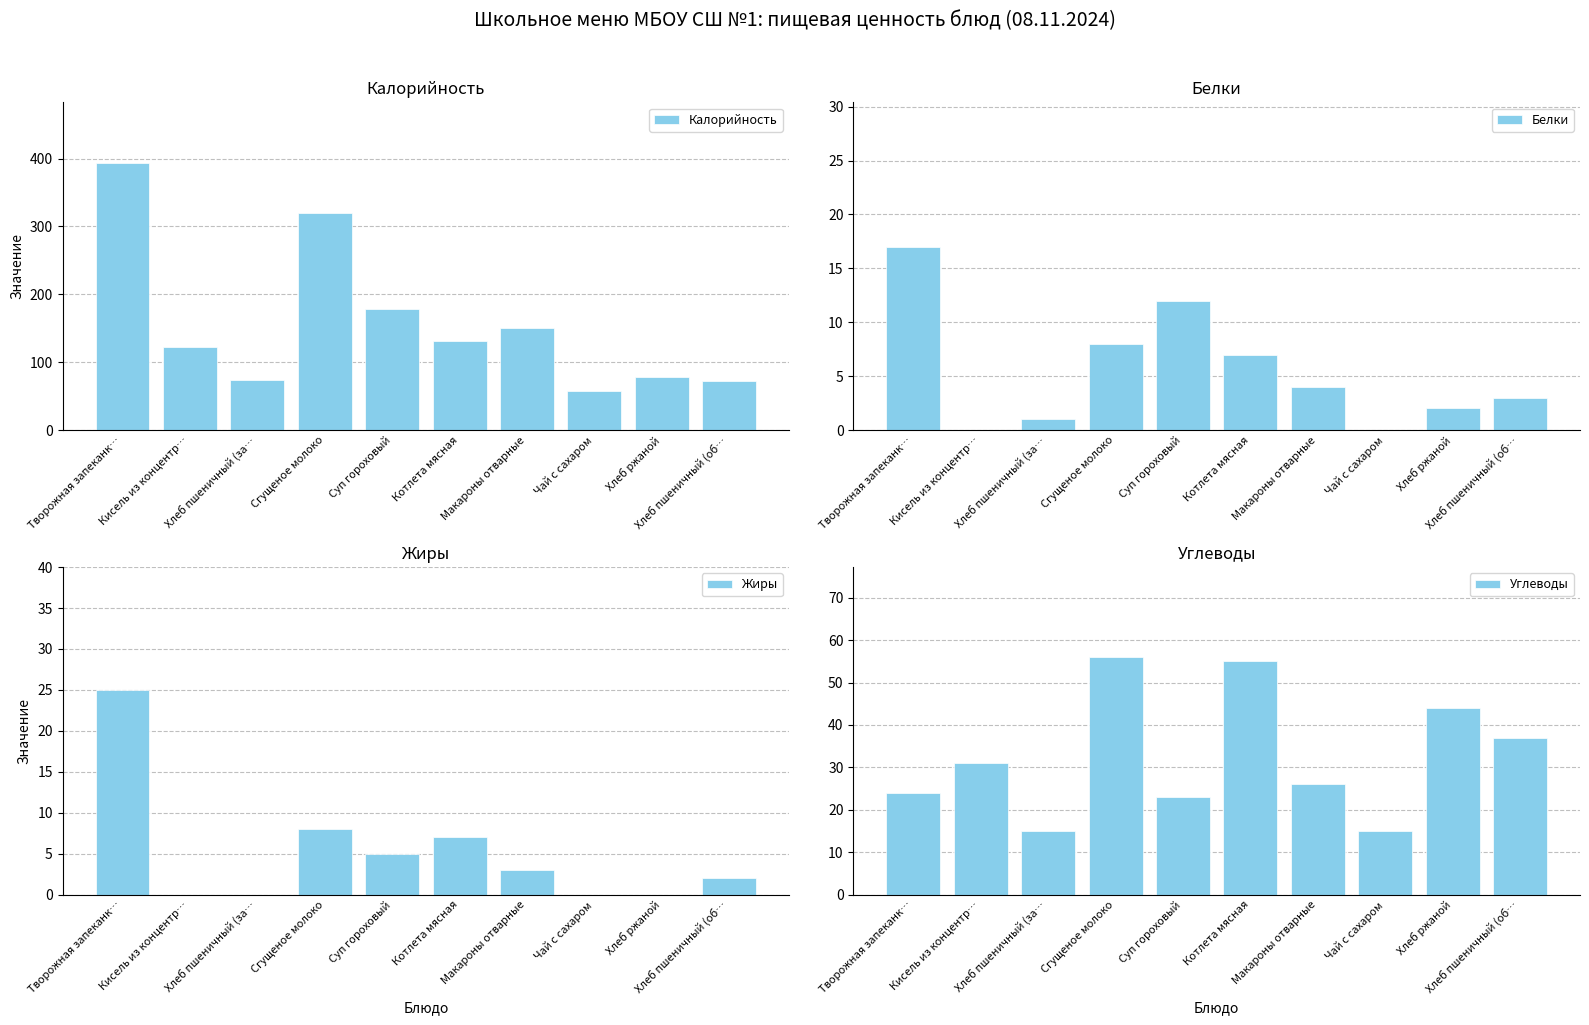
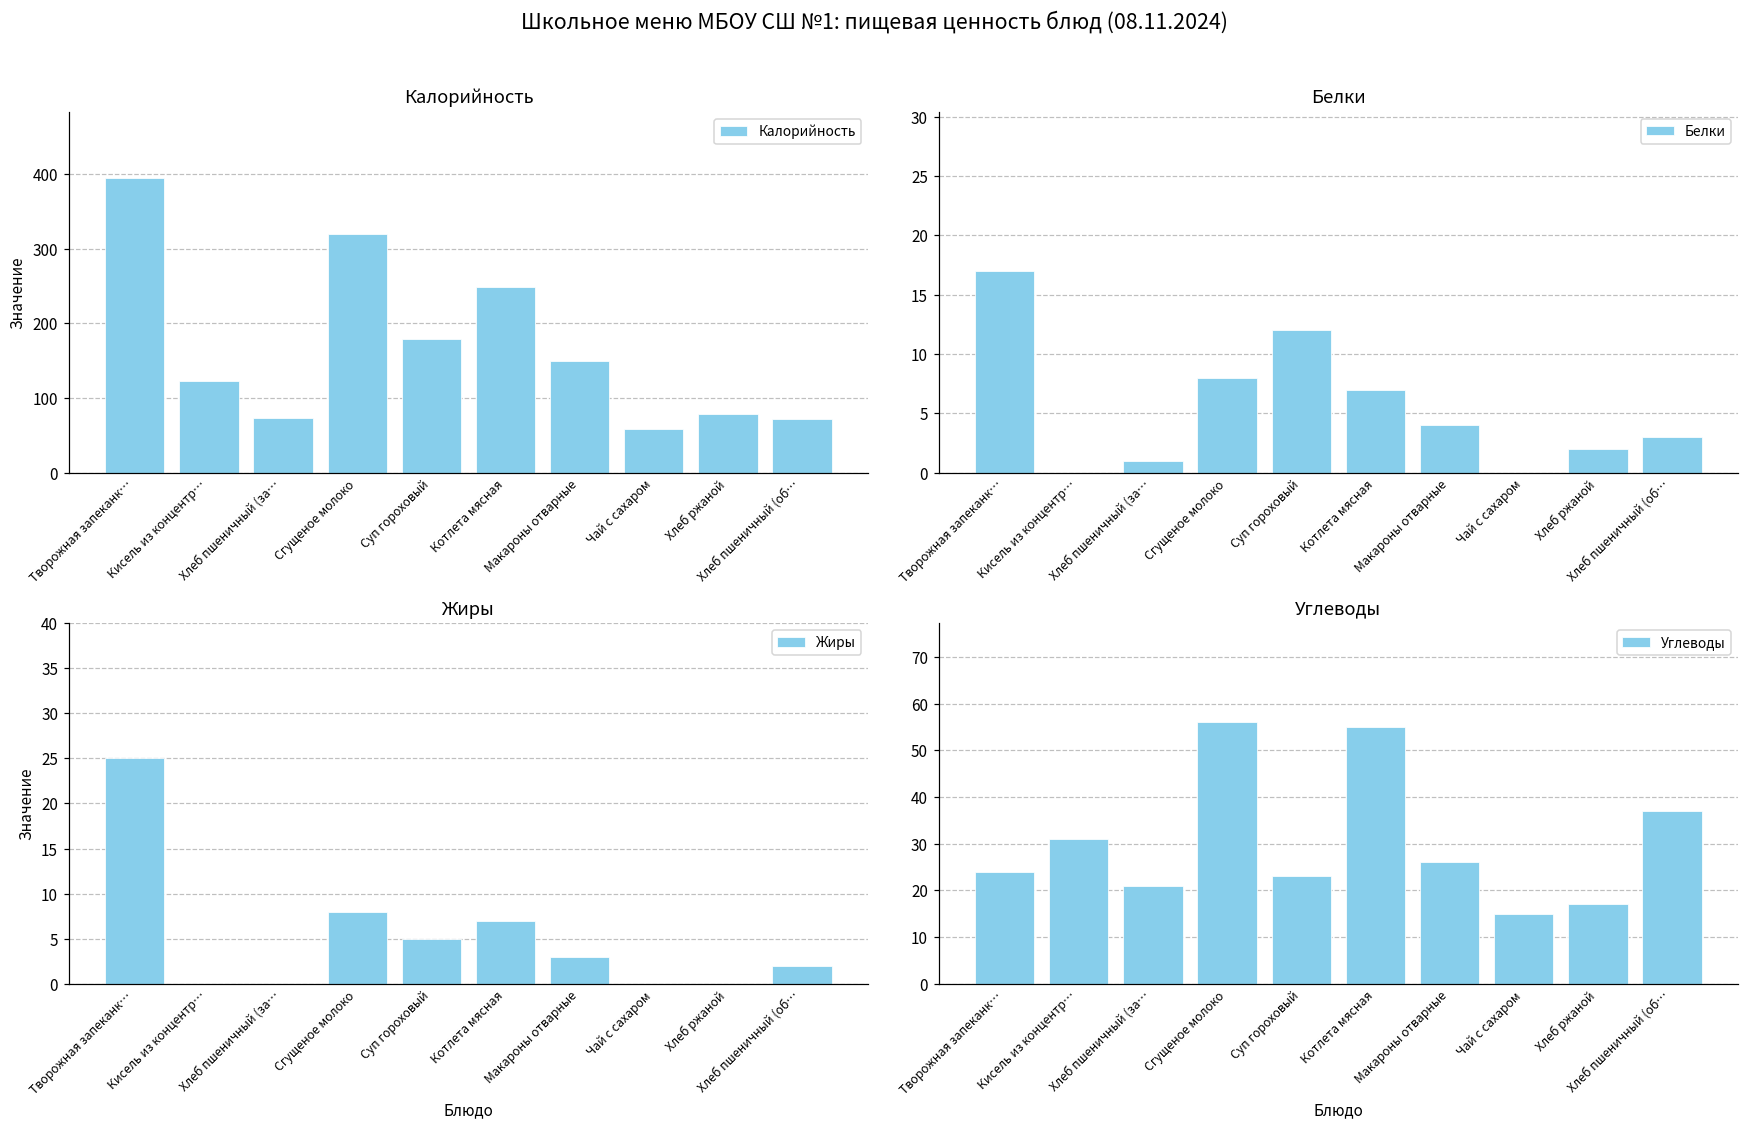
  {
    "Калорийность": {
      "Творожная запеканк…": 390,
      "Кисель из концентр…": 120,
      "Хлеб пшеничный (за…": 70,
      "Сгущеное молоко": 320,
      "Суп гороховый": 180,
-     "Котлета мясная": 130,
+     "Котлета мясная": 250,
      "Макароны отварные": 150,
      "Чай с сахаром": 60,
      "Хлеб ржаной": 80,
      "Хлеб пшеничный (об…": 70
    },
    "Белки": {
      "Творожная запеканк…": 17.0,
      "Кисель из концентр…": 0.0,
      "Хлеб пшеничный (за…": 1.0,
      "Сгущеное молоко": 8.0,
      "Суп гороховый": 12.0,
      "Котлета мясная": 7.0,
      "Макароны отварные": 4.0,
      "Чай с сахаром": 0.0,
      "Хлеб ржаной": 2.0,
      "Хлеб пшеничный (об…": 3.0
    },
    "Жиры": {
      "Творожная запеканк…": 25,
      "Кисель из концентр…": 0,
      "Хлеб пшеничный (за…": 0,
      "Сгущеное молоко": 8,
      "Суп гороховый": 5,
      "Котлета мясная": 7,
      "Макароны отварные": 3,
      "Чай с сахаром": 0,
      "Хлеб ржаной": 0,
      "Хлеб пшеничный (об…": 2
    },
    "Углеводы": {
      "Творожная запеканк…": 24,
      "Кисель из концентр…": 31,
-     "Хлеб пшеничный (за…": 15,
+     "Хлеб пшеничный (за…": 21,
      "Сгущеное молоко": 56,
      "Суп гороховый": 23,
      "Котлета мясная": 55,
      "Макароны отварные": 26,
      "Чай с сахаром": 15,
-     "Хлеб ржаной": 44,
+     "Хлеб ржаной": 17,
      "Хлеб пшеничный (об…": 37
    }
  }
